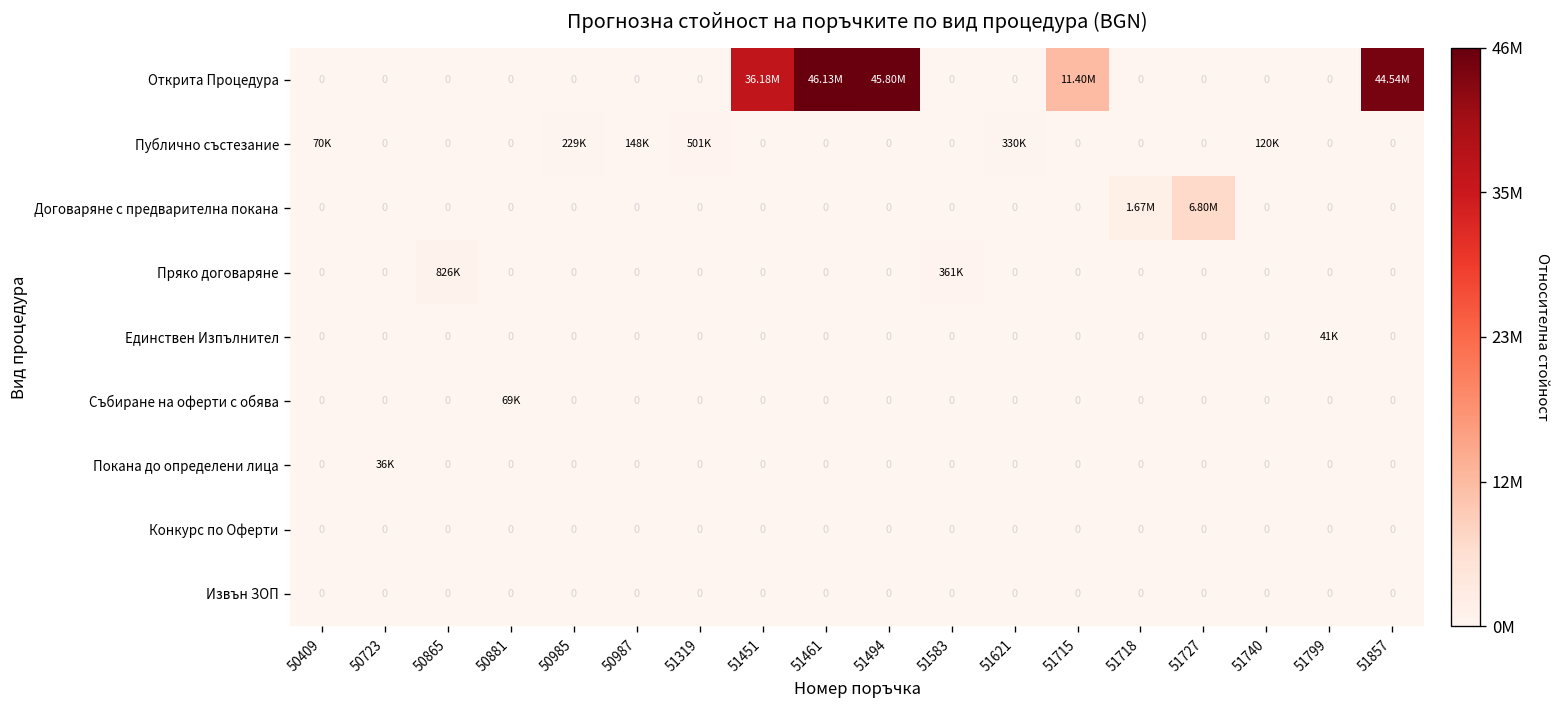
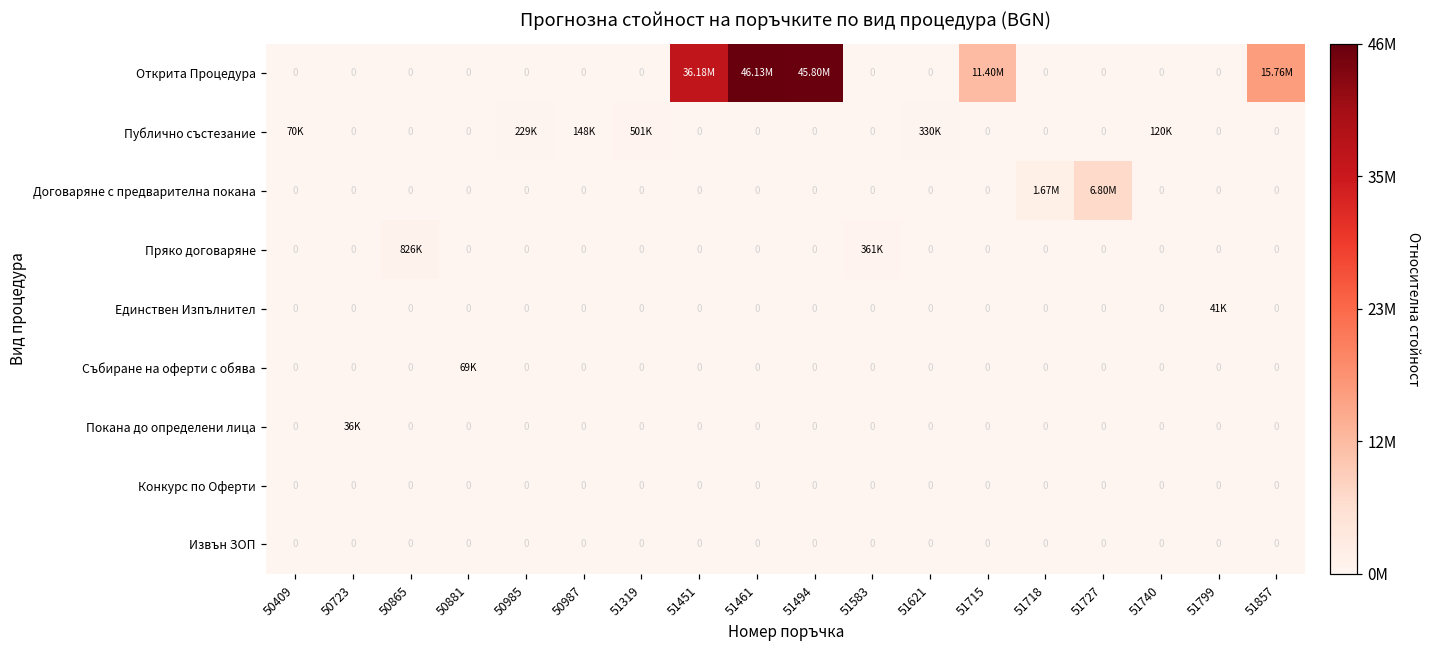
  {
    "Открита Процедура": {
      "51451": "36.18M",
      "51461": "46.13M",
      "51494": "45.80M",
      "51715": "11.40M",
-     "51857": "44.54M"
+     "51857": "15.76M"
    },
    "Публично състезание": {
      "50409": "70K",
      "50985": "229K",
      "50987": "148K",
      "51319": "501K",
      "51621": "330K",
      "51740": "120K"
    },
    "Договаряне с предварителна покана": {
      "51718": "1.67M",
      "51727": "6.80M"
    },
    "Пряко договаряне": {
      "50865": "826K",
      "51583": "361K"
    },
    "Единствен Изпълнител": {
      "51799": "41K"
    },
    "Събиране на оферти с обява": {
      "50881": "69K"
    },
    "Покана до определени лица": {
      "50723": "36K"
    }
  }
